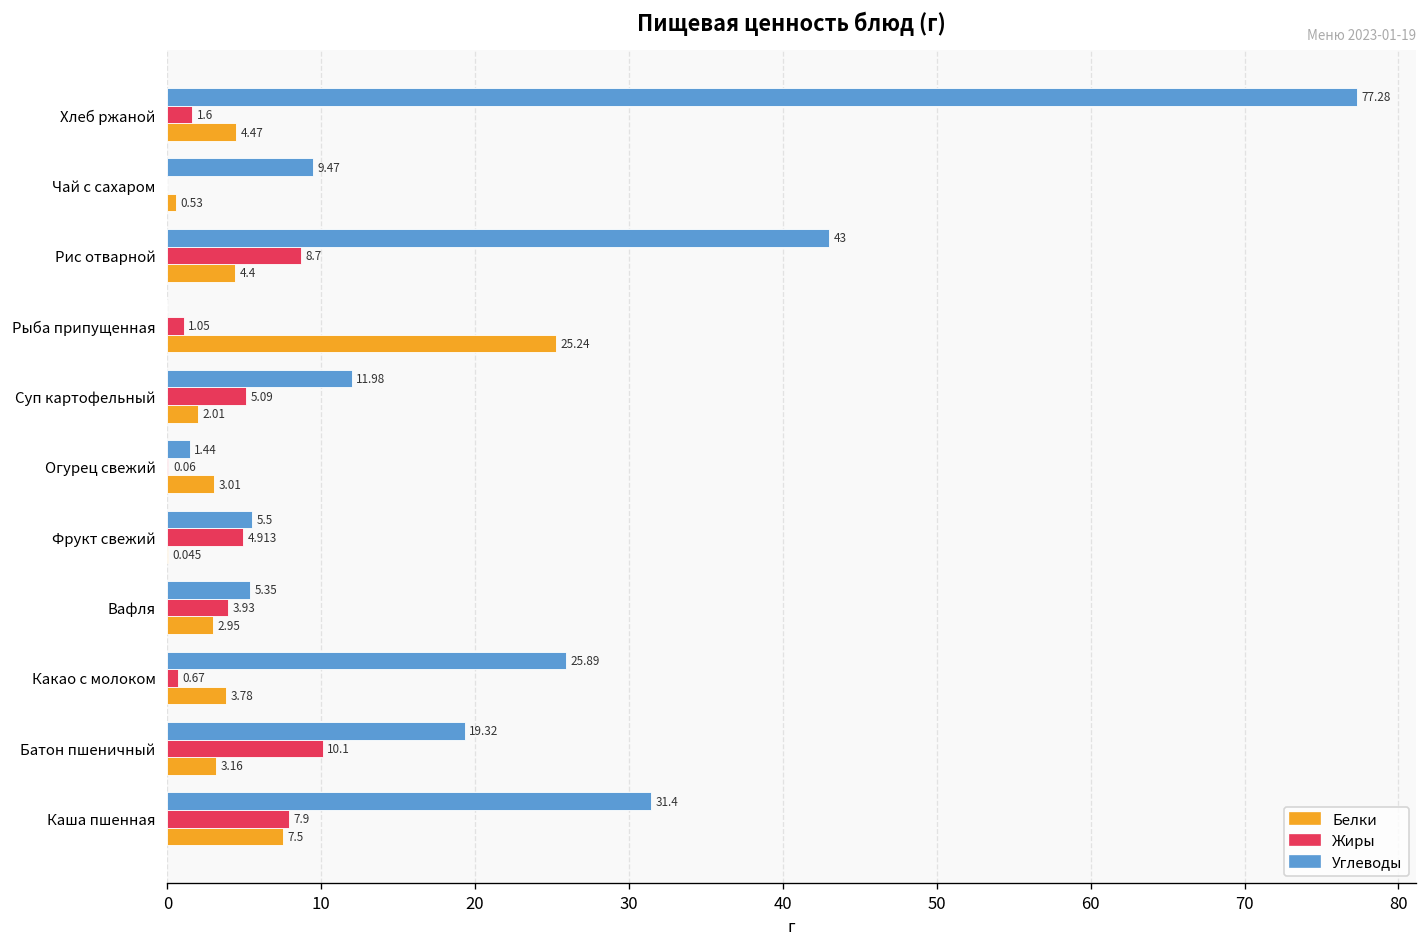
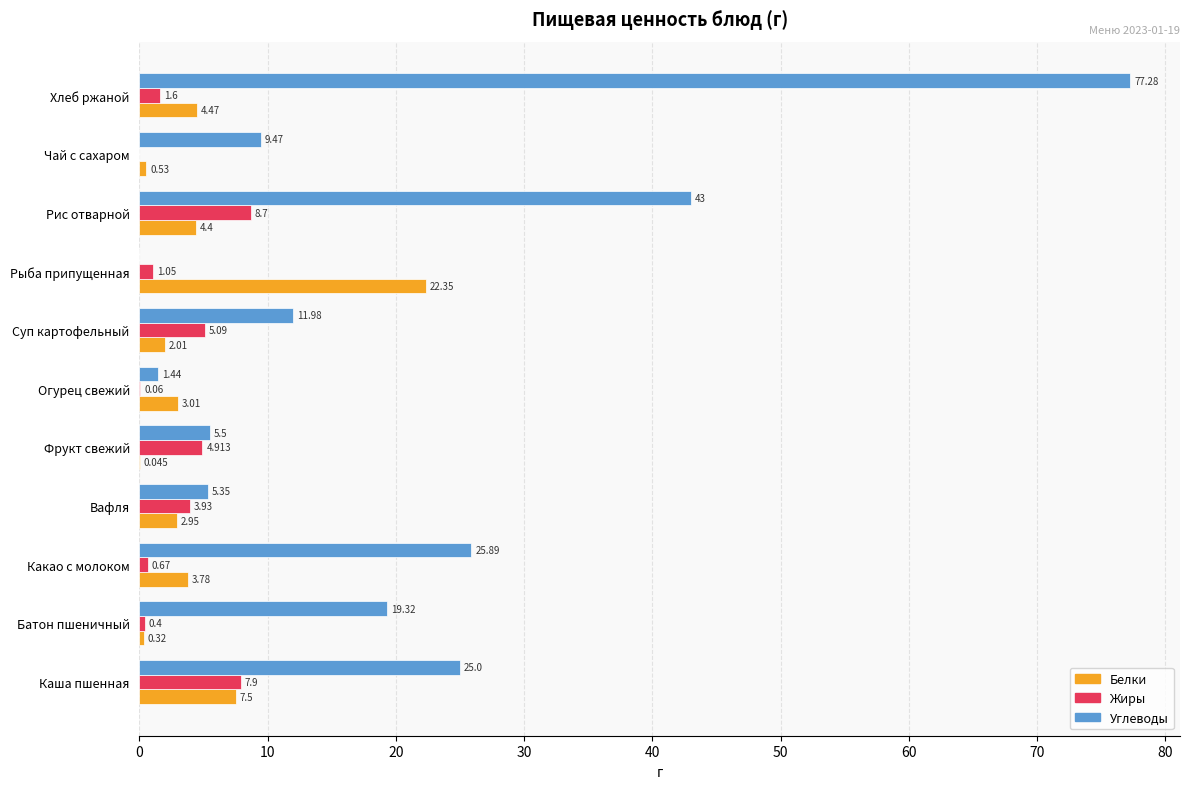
  {
    "Белки": {
      "Хлеб ржаной": 4.47,
      "Чай с сахаром": 0.53,
      "Рис отварной": 4.4,
-     "Рыба припущенная": 25.24,
+     "Рыба припущенная": 22.35,
      "Суп картофельный": 2.01,
      "Огурец свежий": 3.01,
      "Фрукт свежий": 0.045,
      "Вафля": 2.95,
      "Какао с молоком": 3.78,
-     "Батон пшеничный": 3.16,
+     "Батон пшеничный": 0.32,
      "Каша пшенная": 7.5
    },
    "Жиры": {
      "Хлеб ржаной": 1.6,
      "Рис отварной": 8.7,
      "Рыба припущенная": 1.05,
      "Суп картофельный": 5.09,
      "Огурец свежий": 0.06,
      "Фрукт свежий": 4.913,
      "Вафля": 3.93,
      "Какао с молоком": 0.67,
-     "Батон пшеничный": 10.1,
+     "Батон пшеничный": 0.4,
      "Каша пшенная": 7.9
    },
    "Углеводы": {
      "Хлеб ржаной": 77.28,
      "Чай с сахаром": 9.47,
      "Рис отварной": 43,
      "Суп картофельный": 11.98,
      "Огурец свежий": 1.44,
      "Фрукт свежий": 5.5,
      "Вафля": 5.35,
      "Какао с молоком": 25.89,
      "Батон пшеничный": 19.32,
-     "Каша пшенная": 31.4
+     "Каша пшенная": 25.0
    }
  }
